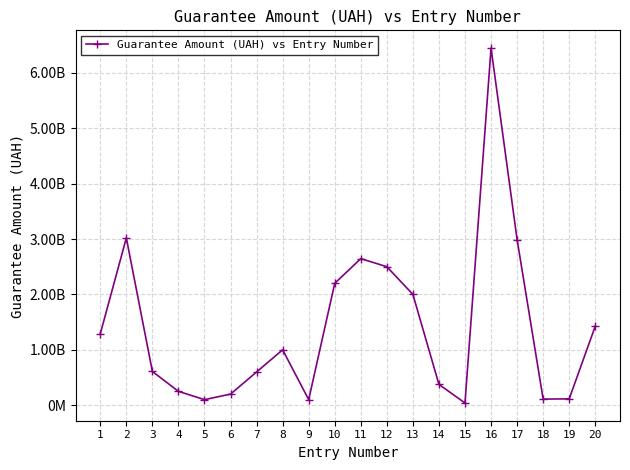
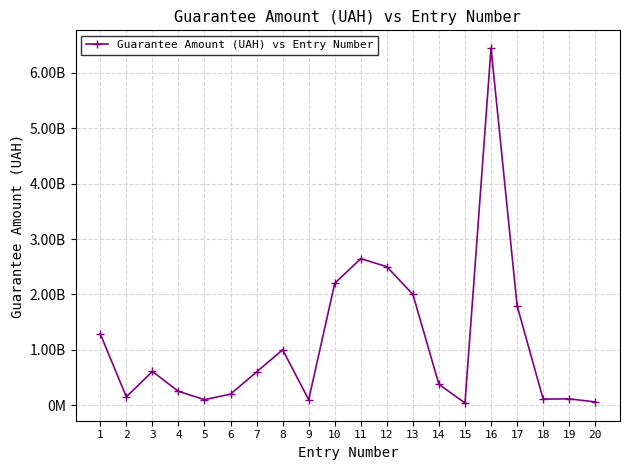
  {
    "1": 1300000000,
-   "2": 3000000000,
+   "2": 200000000,
    "3": 600000000,
    "4": 300000000,
    "5": 100000000,
    "6": 200000000,
    "7": 600000000,
    "8": 1000000000,
    "9": 100000000,
    "10": 2200000000,
    "11": 2600000000,
    "12": 2500000000,
    "13": 2000000000,
    "14": 400000000,
    "15": 0,
    "16": 6400000000,
-   "17": 3000000000,
+   "17": 1800000000,
    "18": 100000000,
    "19": 100000000,
-   "20": 1400000000
+   "20": 100000000
  }
